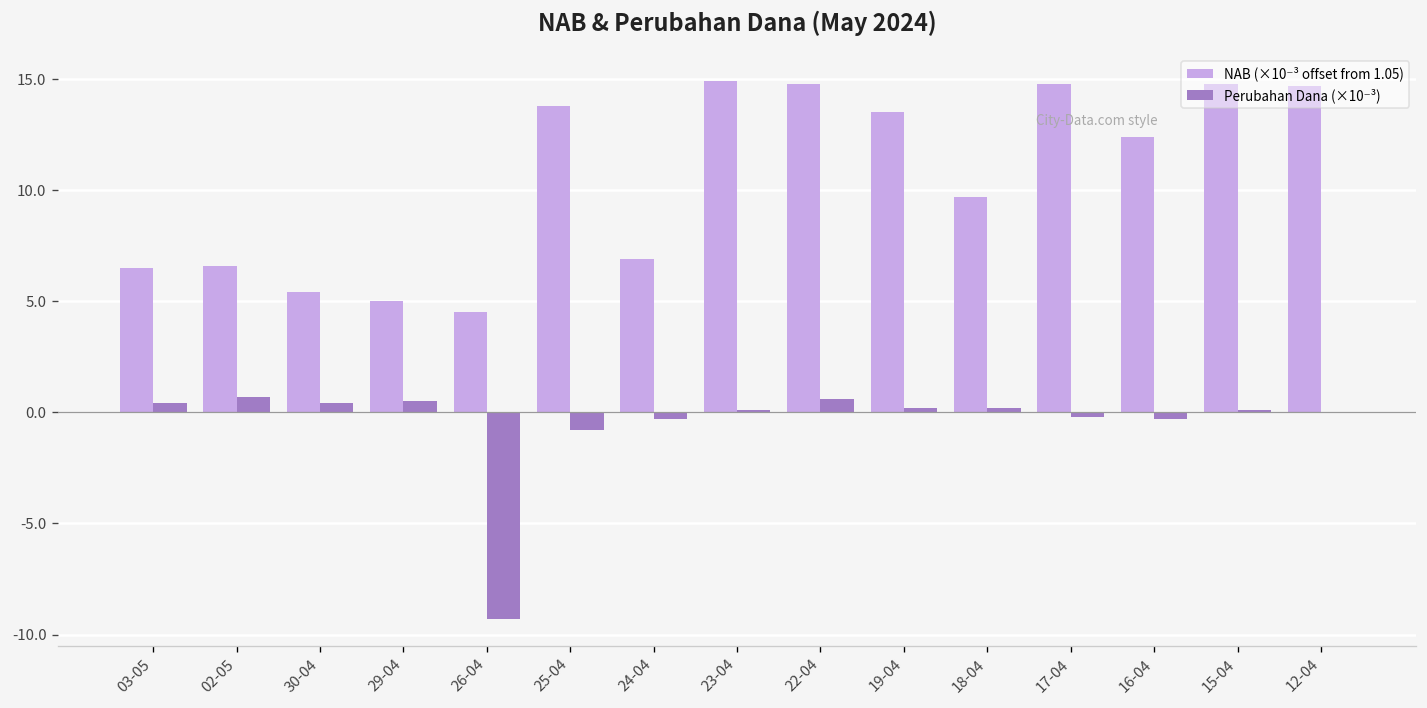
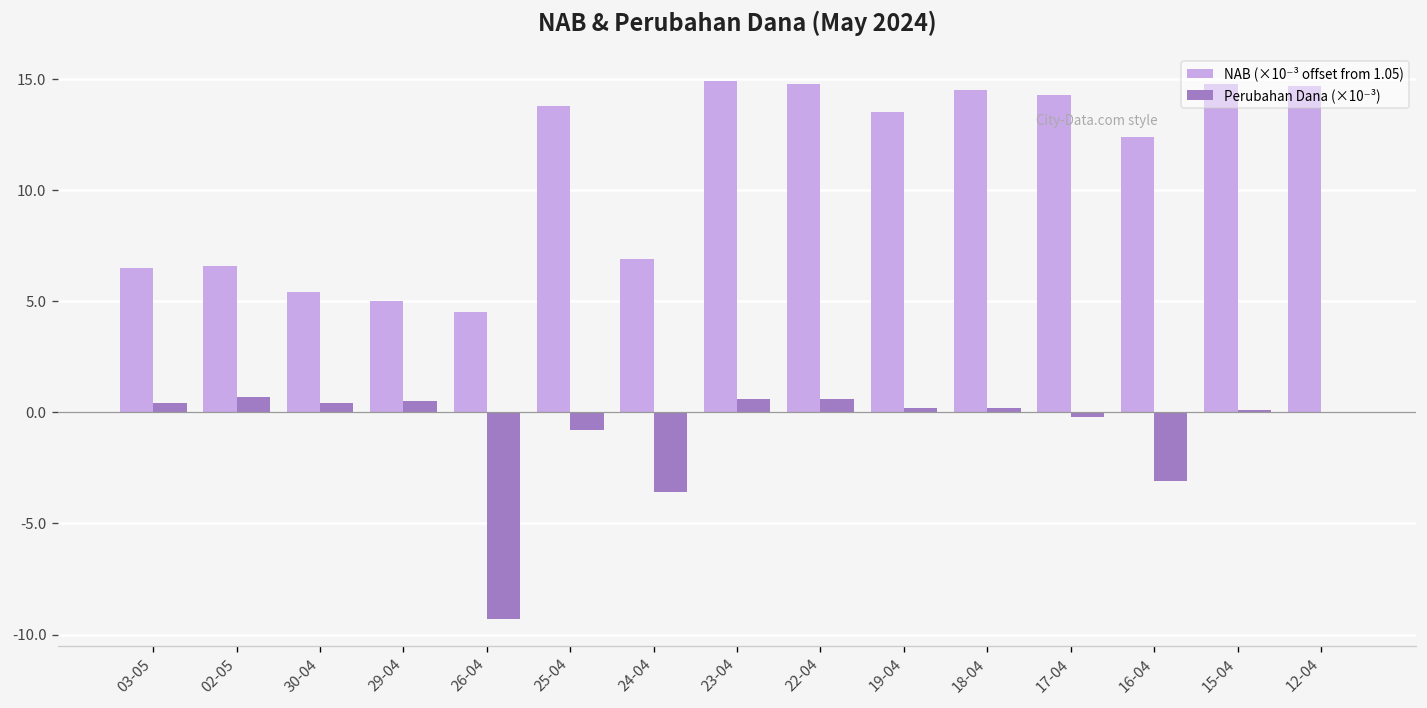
  {
    "NAB (×10⁻³ offset from 1.05)": {
      "03-05": 6.5,
      "02-05": 6.6,
      "30-04": 5.4,
      "29-04": 5.0,
      "26-04": 4.5,
      "25-04": 13.8,
      "24-04": 6.9,
      "23-04": 14.9,
      "22-04": 14.8,
      "19-04": 13.5,
-     "18-04": 9.7,
-     "17-04": 14.8,
+     "18-04": 14.5,
+     "17-04": 14.3,
      "16-04": 12.4
    },
    "Perubahan Dana (×10⁻³)": {
      "03-05": 0.4,
      "02-05": 0.7,
      "30-04": 0.4,
      "29-04": 0.5,
      "26-04": -9.3,
      "25-04": -0.8,
-     "24-04": -0.3,
-     "23-04": 0.1,
+     "24-04": -3.6,
+     "23-04": 0.6,
      "22-04": 0.6,
      "19-04": 0.2,
      "18-04": 0.2,
      "17-04": -0.2,
-     "16-04": -0.3,
+     "16-04": -3.1,
      "12-04": 0.0
    }
  }
